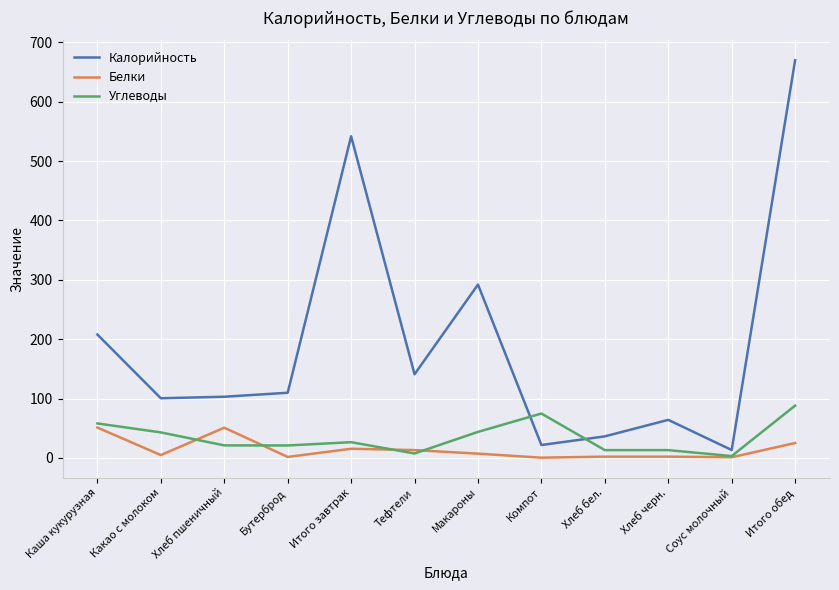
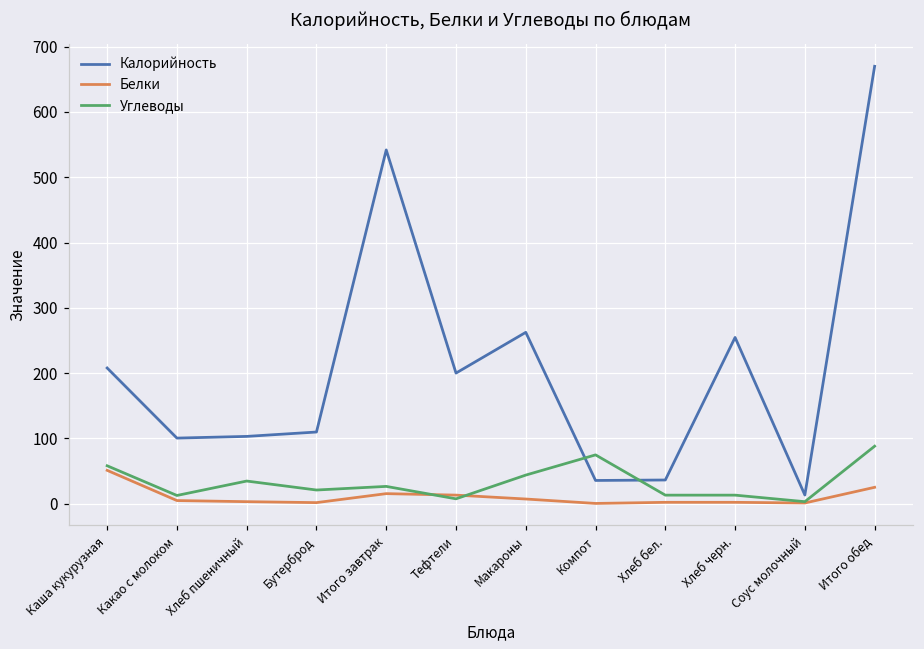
  {
    "Калорийность": {
      "Каша кукурузная": 210,
      "Какао с молоком": 100,
      "Хлеб пшеничный": 100,
      "Бутерброд": 110,
      "Итого завтрак": 540,
-     "Тефтели": 140,
-     "Макароны": 290,
-     "Компот": 20,
+     "Тефтели": 200,
+     "Макароны": 260,
+     "Компот": 40,
      "Хлеб бел.": 40,
-     "Хлеб черн.": 60,
+     "Хлеб черн.": 250,
      "Соус молочный": 10,
      "Итого обед": 670
    },
    "Белки": {
      "Каша кукурузная": 50,
      "Какао с молоком": 0,
-     "Хлеб пшеничный": 50,
+     "Хлеб пшеничный": 0,
      "Бутерброд": 0,
      "Итого завтрак": 20,
      "Тефтели": 10,
      "Макароны": 10,
      "Компот": 0,
      "Хлеб бел.": 0,
      "Хлеб черн.": 0,
      "Итого обед": 30
    },
    "Углеводы": {
      "Каша кукурузная": 60,
-     "Какао с молоком": 40,
-     "Хлеб пшеничный": 20,
+     "Какао с молоком": 10,
+     "Хлеб пшеничный": 30,
      "Бутерброд": 20,
      "Итого завтрак": 30,
      "Тефтели": 10,
      "Макароны": 40,
      "Компот": 70,
      "Хлеб бел.": 10,
      "Хлеб черн.": 10,
      "Итого обед": 90
    }
  }
